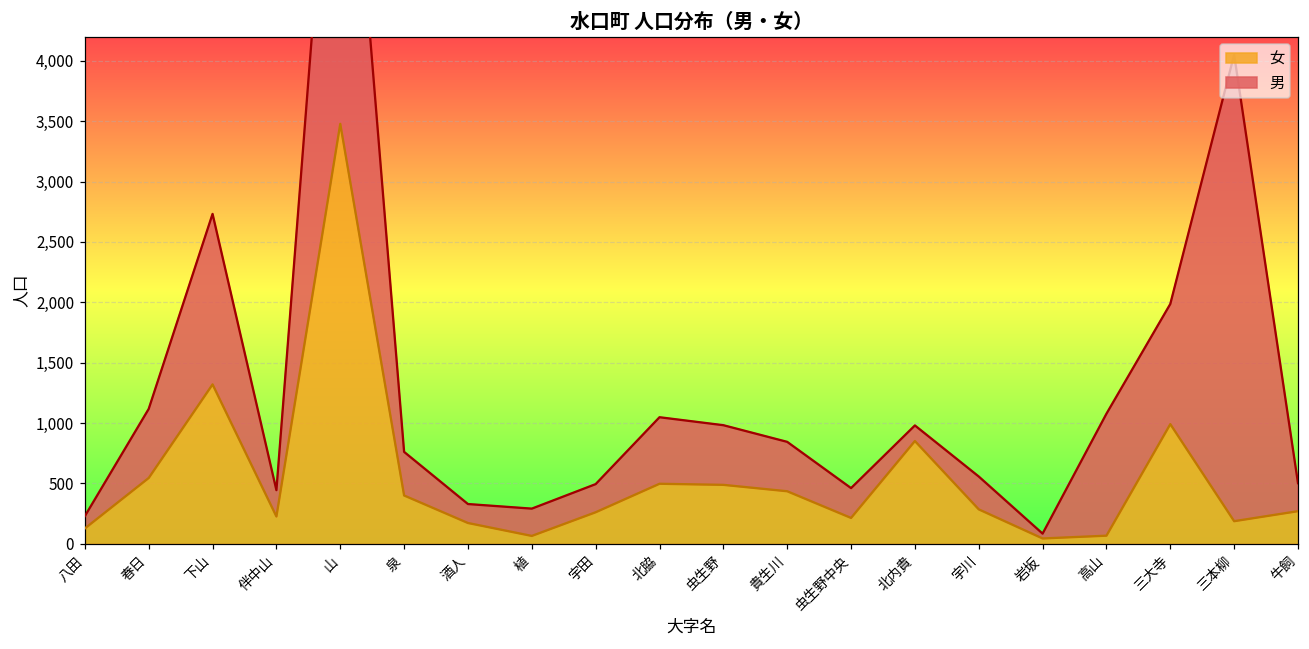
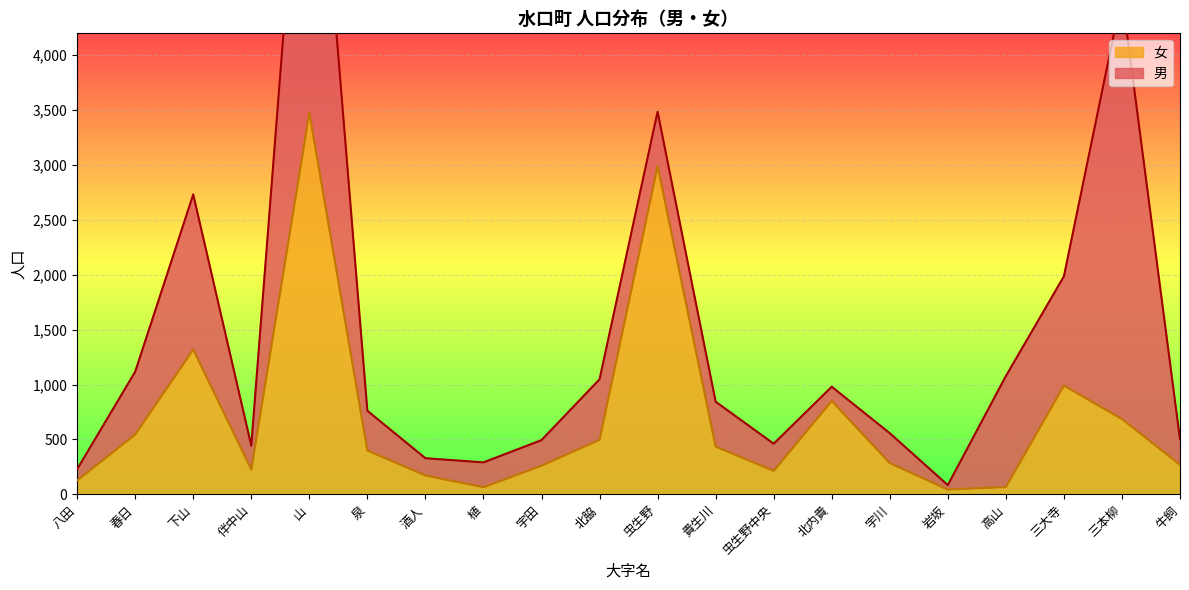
  {
    "女": {
      "八田": "130",
      "春日": "550",
      "下山": "1,320",
      "伴中山": "230",
      "山": "3,480",
      "泉": "400",
      "酒人": "170",
      "植": "70",
      "宇田": "260",
      "北脇": "500",
-     "虫生野": "490",
+     "虫生野": "2,990",
      "貴生川": "440",
      "虫生野中央": "210",
      "北内貴": "850",
      "宇川": "290",
      "岩坂": "40",
      "高山": "70",
      "三大寺": "990",
-     "三本柳": "190",
+     "三本柳": "690",
      "牛飼": "270"
    },
    "男": {
      "八田": "100",
      "春日": "570",
      "下山": "1,410",
      "伴中山": "220",
      "泉": "360",
      "酒人": "160",
      "植": "230",
      "宇田": "230",
      "北脇": "550",
      "虫生野": "490",
      "貴生川": "410",
      "虫生野中央": "250",
      "北内貴": "130",
      "宇川": "270",
      "岩坂": "40",
      "高山": "1,010",
      "三大寺": "1,000",
      "牛飼": "230"
    }
  }
